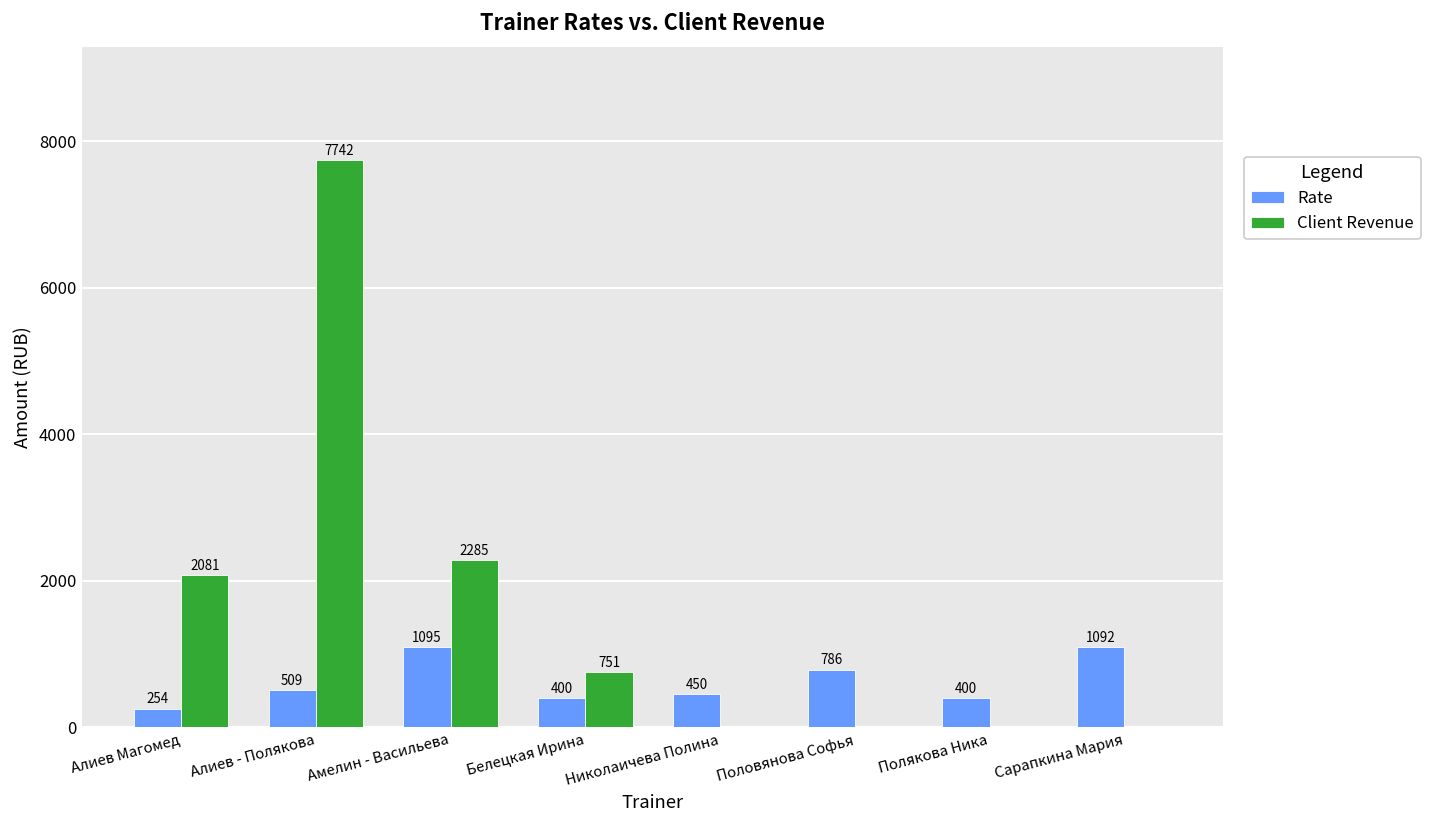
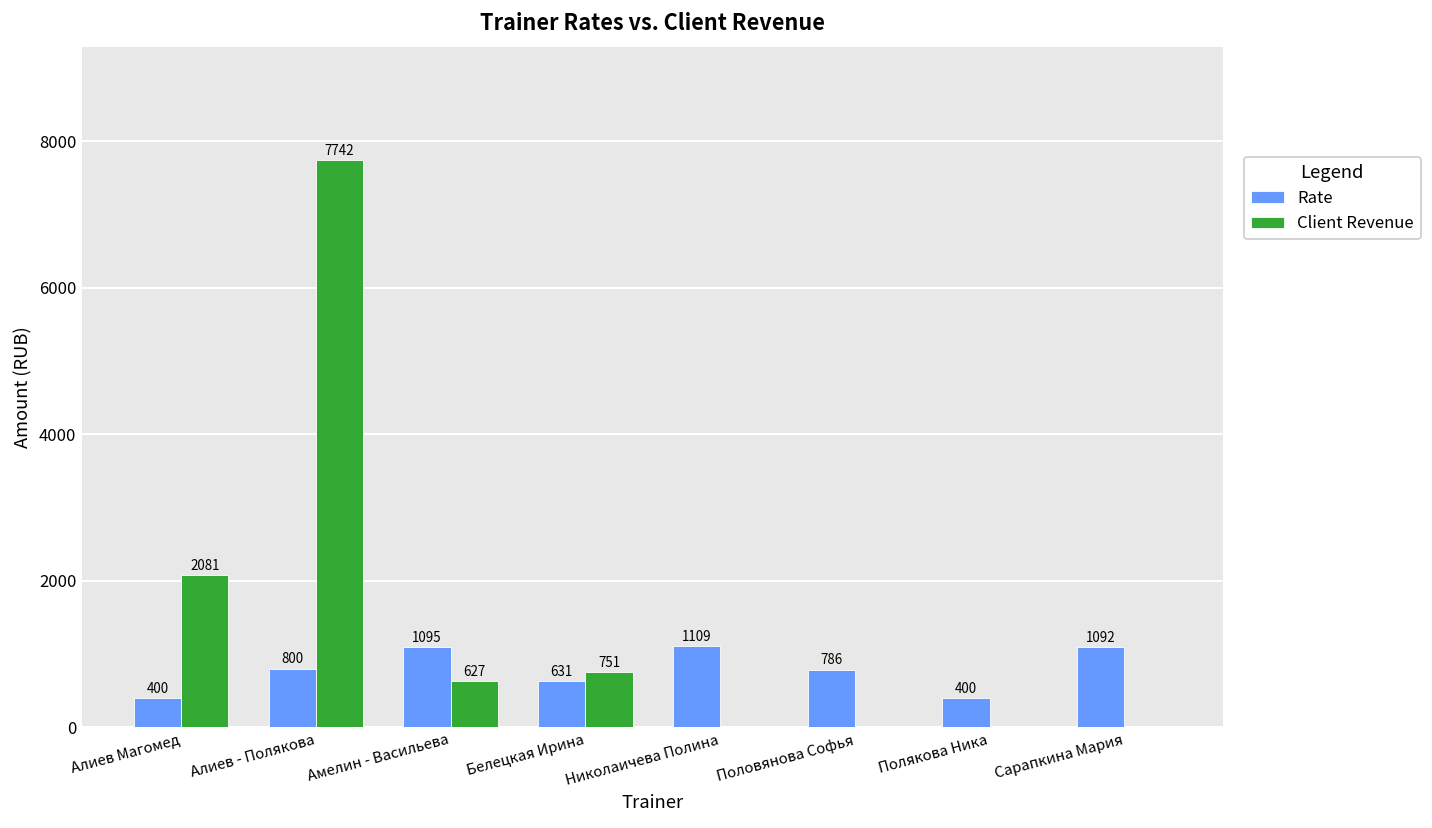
  {
    "Rate": {
-     "Алиев Магомед": 254,
-     "Алиев - Полякова": 509,
+     "Алиев Магомед": 400,
+     "Алиев - Полякова": 800,
      "Амелин - Васильева": 1095,
-     "Белецкая Ирина": 400,
-     "Николаичева Полина": 450,
+     "Белецкая Ирина": 631,
+     "Николаичева Полина": 1109,
      "Половянова Софья": 786,
      "Полякова Ника": 400,
      "Сарапкина Мария": 1092
    },
    "Client Revenue": {
      "Алиев Магомед": 2081,
      "Алиев - Полякова": 7742,
-     "Амелин - Васильева": 2285,
+     "Амелин - Васильева": 627,
      "Белецкая Ирина": 751
    }
  }
